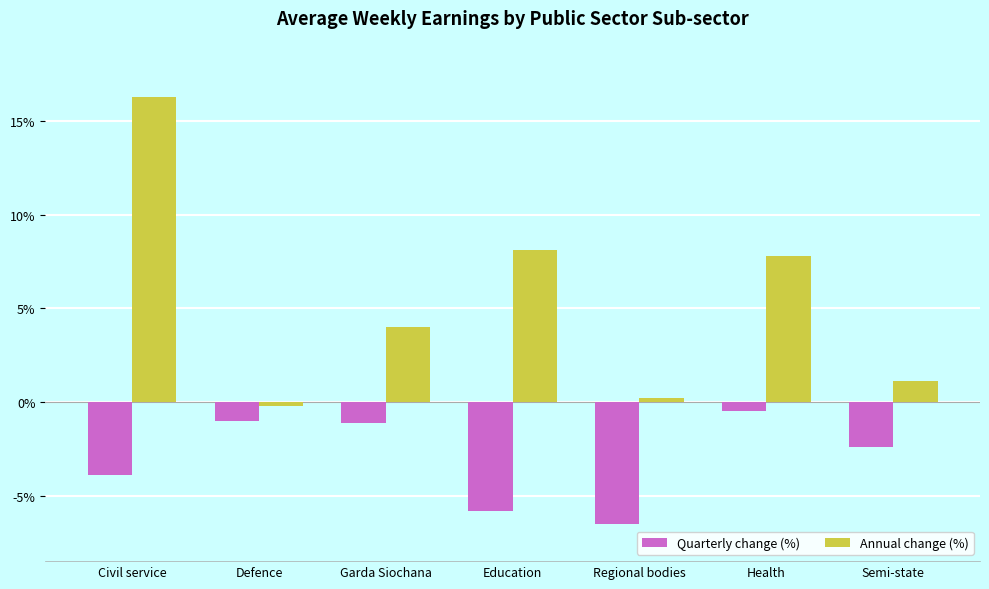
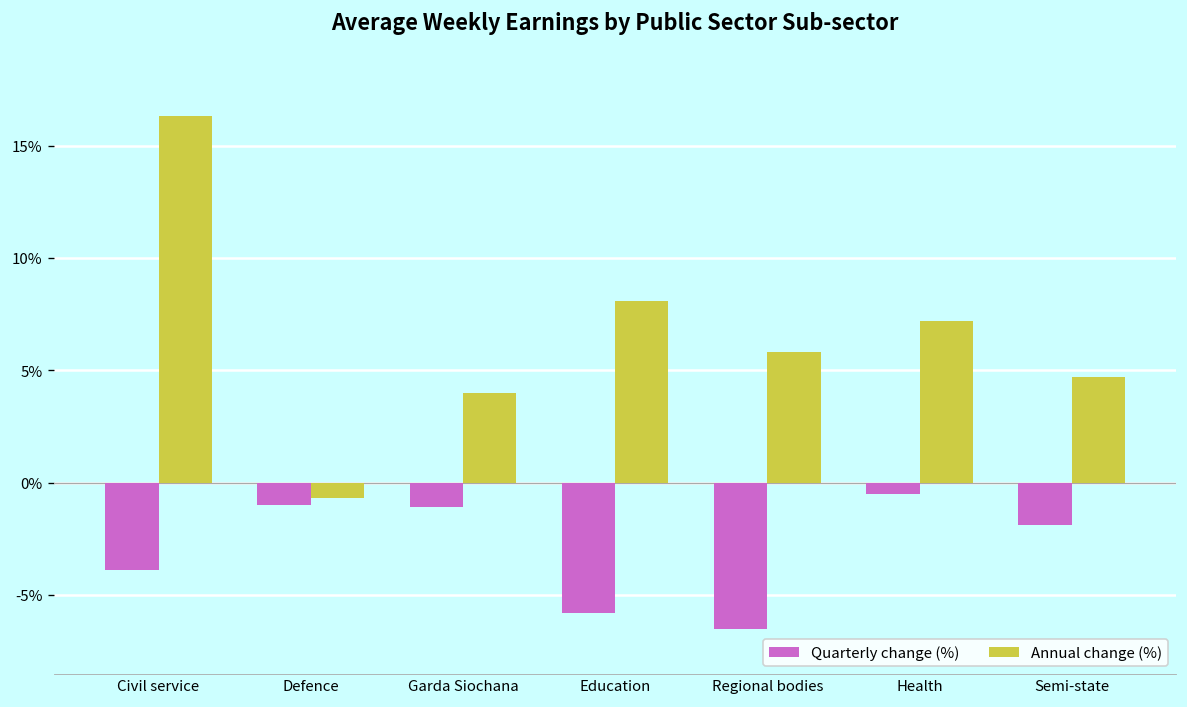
  {
    "Quarterly change (%)": {
      "Civil service": "-3.9%",
      "Defence": "-1.0%",
      "Garda Siochana": "-1.1%",
      "Education": "-5.8%",
      "Regional bodies": "-6.5%",
      "Health": "-0.5%",
-     "Semi-state": "-2.4%"
+     "Semi-state": "-1.9%"
    },
    "Annual change (%)": {
      "Civil service": "16.3%",
-     "Defence": "-0.2%",
+     "Defence": "-0.7%",
      "Garda Siochana": "4.0%",
      "Education": "8.1%",
-     "Regional bodies": "0.2%",
-     "Health": "7.8%",
-     "Semi-state": "1.1%"
+     "Regional bodies": "5.8%",
+     "Health": "7.2%",
+     "Semi-state": "4.7%"
    }
  }
